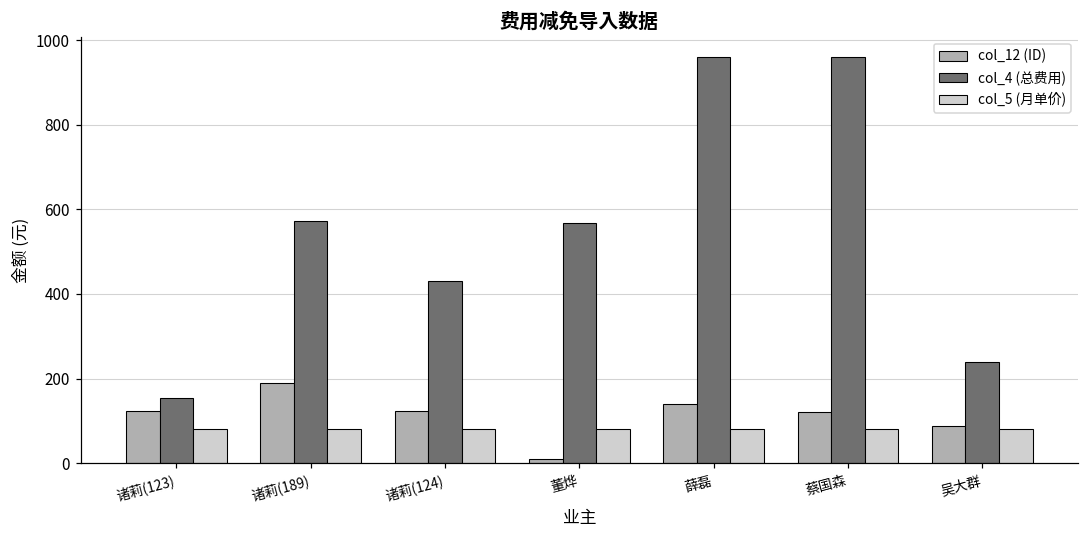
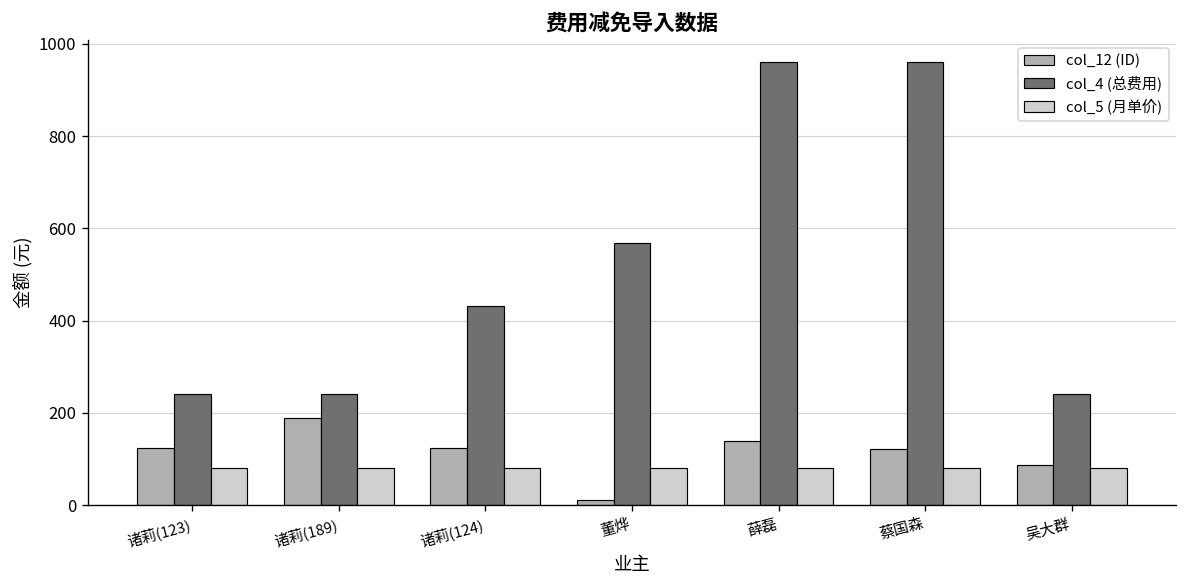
  {
    "col_4 (总费用)": {
-     "诸莉(123)": 160,
-     "诸莉(189)": 570,
+     "诸莉(123)": 240,
+     "诸莉(189)": 240,
      "诸莉(124)": 430,
      "董烨": 570,
      "薛磊": 960,
      "蔡国森": 960,
      "吴大群": 240
    }
  }
